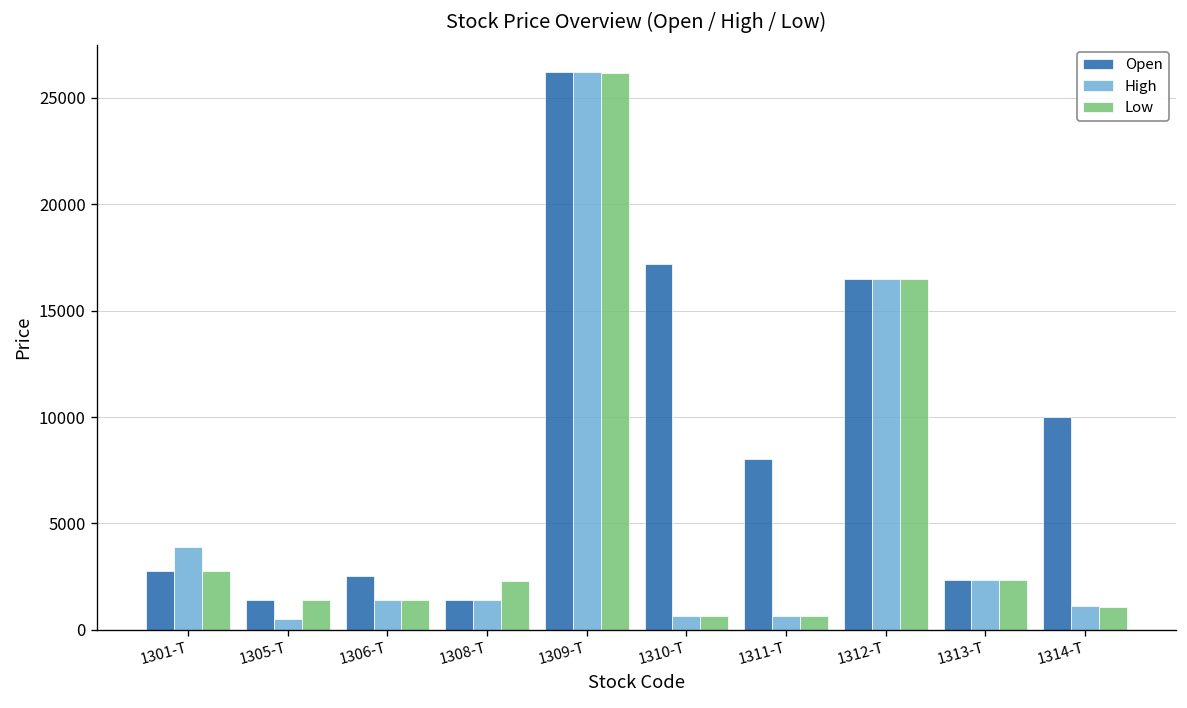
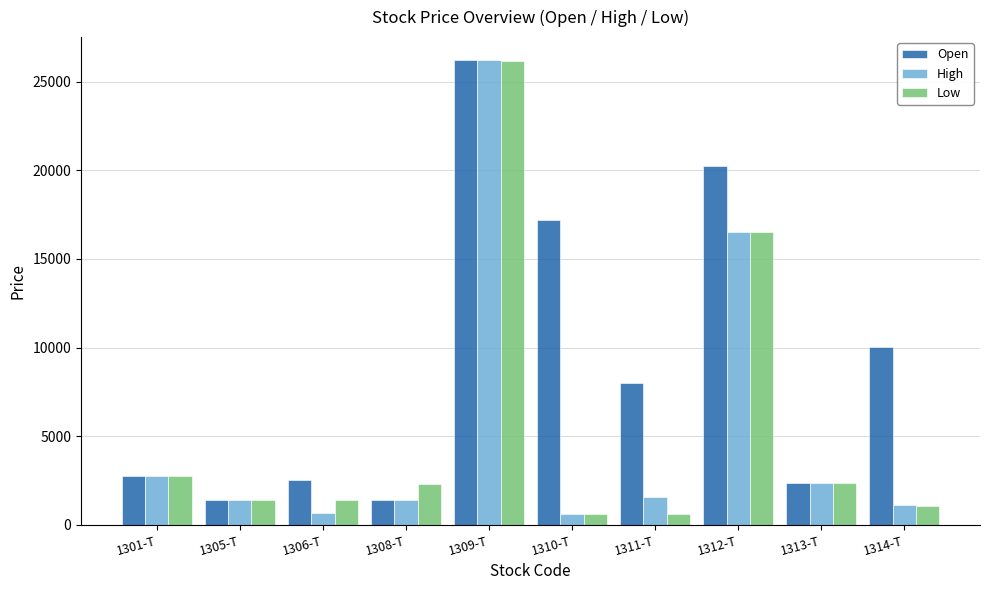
  {
    "Open": {
      "1301-T": 2700,
      "1305-T": 1400,
      "1306-T": 2500,
      "1308-T": 1400,
      "1309-T": 26200,
      "1310-T": 17200,
      "1311-T": 8000,
-     "1312-T": 16500,
+     "1312-T": 20200,
      "1313-T": 2400,
      "1314-T": 10000
    },
    "High": {
-     "1301-T": 3900,
-     "1305-T": 500,
-     "1306-T": 1400,
+     "1301-T": 2800,
+     "1305-T": 1400,
+     "1306-T": 600,
      "1308-T": 1400,
      "1309-T": 26200,
      "1310-T": 600,
-     "1311-T": 600,
+     "1311-T": 1600,
      "1312-T": 16500,
      "1313-T": 2400,
      "1314-T": 1100
    },
    "Low": {
      "1301-T": 2700,
      "1305-T": 1400,
      "1306-T": 1400,
      "1308-T": 2300,
      "1309-T": 26200,
      "1310-T": 600,
      "1311-T": 600,
      "1312-T": 16500,
      "1313-T": 2400,
      "1314-T": 1100
    }
  }
